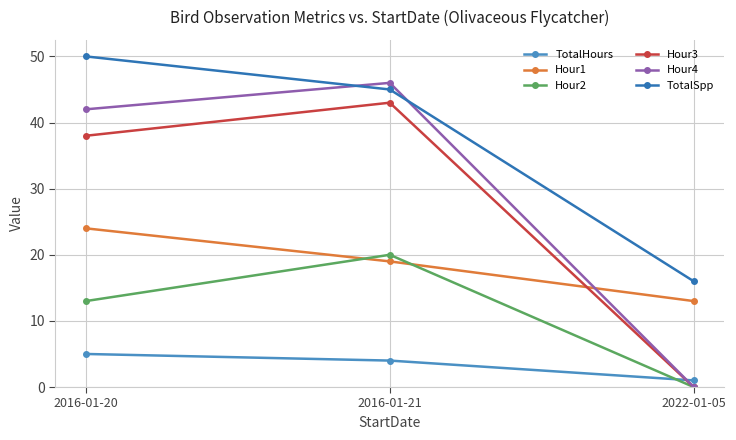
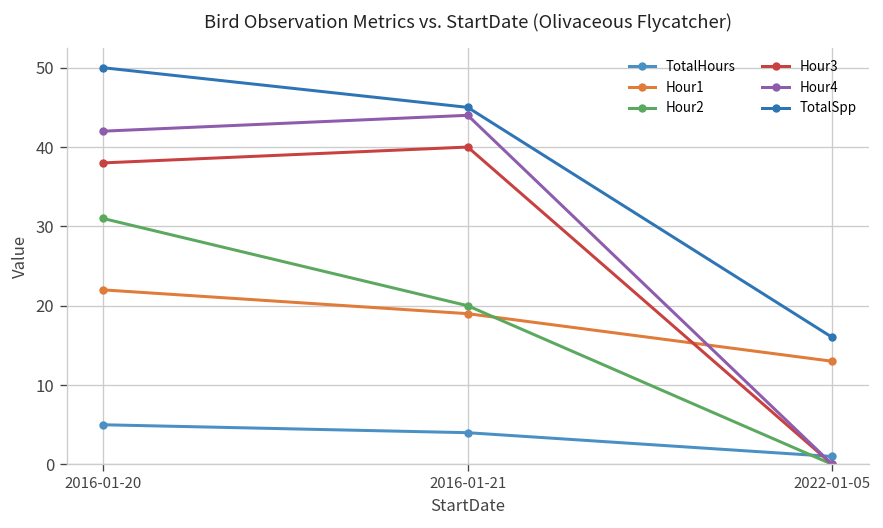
  {
    "Hour1": {
-     "2016-01-20": 24,
+     "2016-01-20": 22,
      "2016-01-21": 19,
      "2022-01-05": 13
    },
    "Hour2": {
-     "2016-01-20": 13,
+     "2016-01-20": 31,
      "2016-01-21": 20
    },
    "Hour3": {
      "2016-01-20": 38,
-     "2016-01-21": 43
+     "2016-01-21": 40
    },
    "Hour4": {
      "2016-01-20": 42,
-     "2016-01-21": 46
+     "2016-01-21": 44
    }
  }
